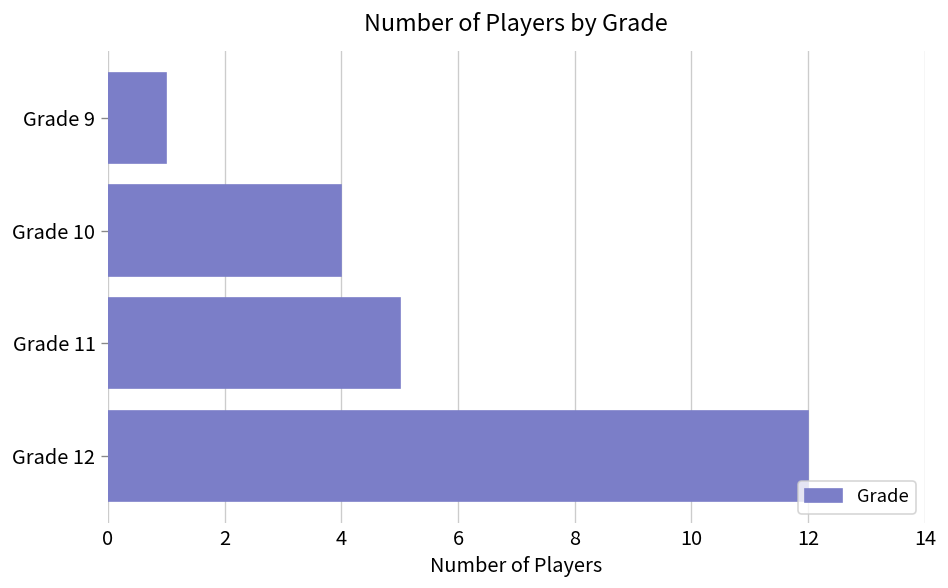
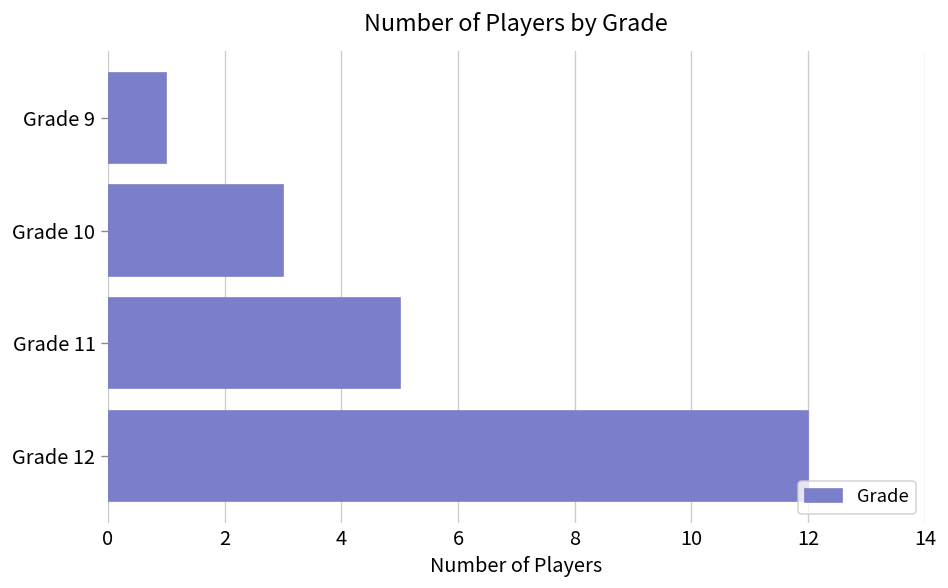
  {
    "Grade 9": 1,
-   "Grade 10": 4,
+   "Grade 10": 3,
    "Grade 11": 5,
    "Grade 12": 12
  }
